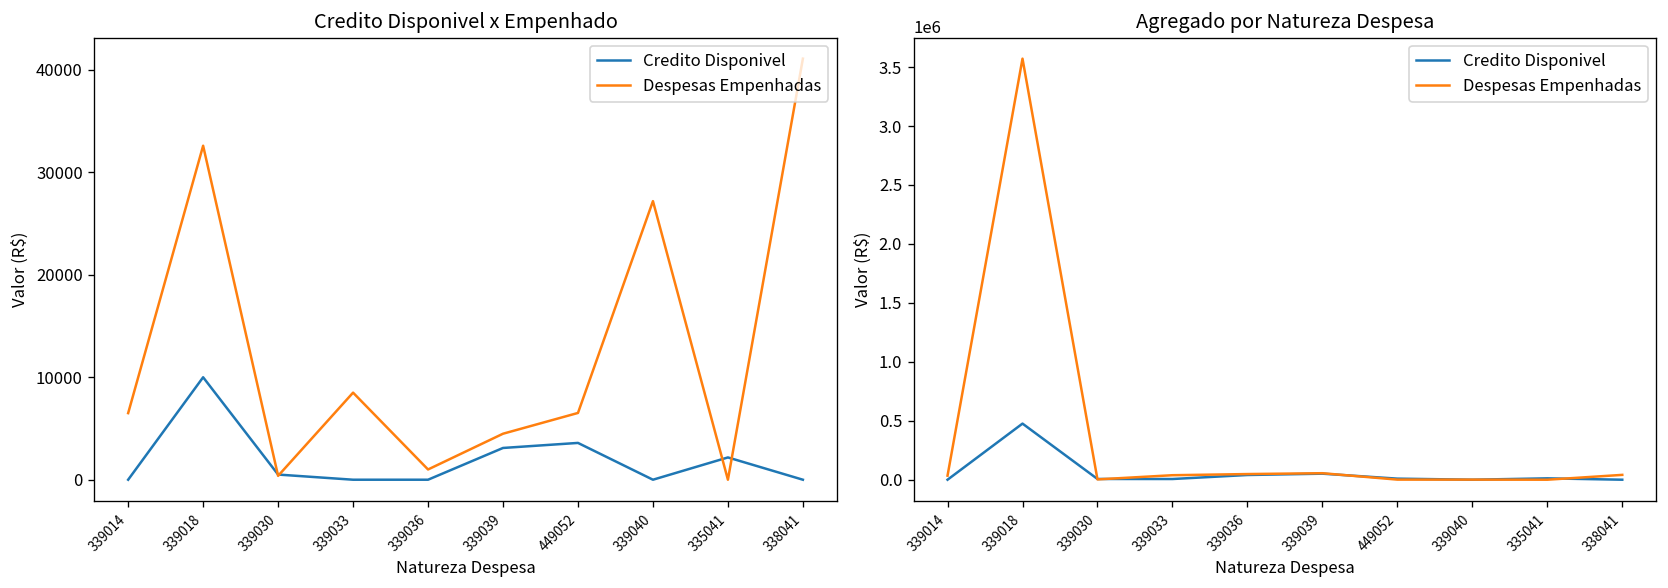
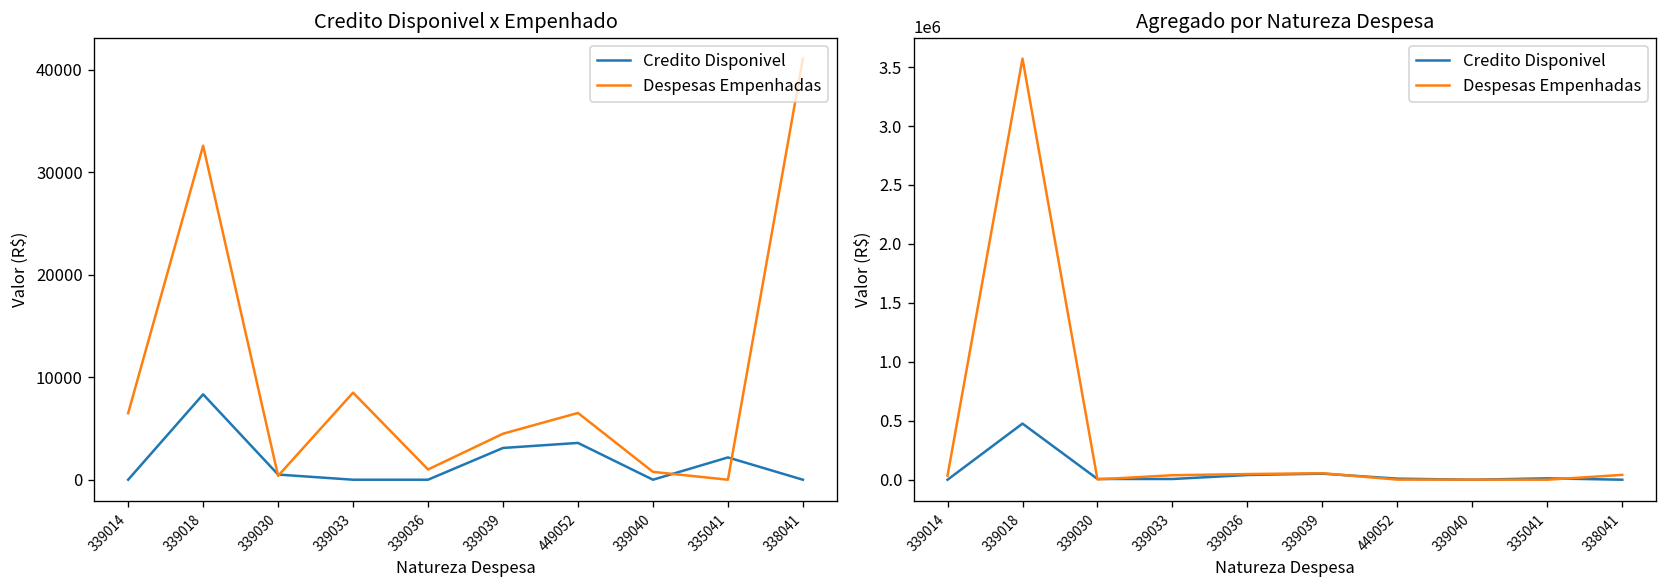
  {
    "Credito Disponivel x Empenhado": {
      "Credito Disponivel": {
        "339014": 0,
-       "339018": 10000,
+       "339018": 8000,
        "339033": 0,
        "339036": 0,
        "339039": 3000,
        "449052": 4000,
        "339040": 0,
        "335041": 2000,
        "338041": 0
      },
      "Despesas Empenhadas": {
        "339014": 7000,
        "339018": 33000,
        "339033": 9000,
        "339036": 1000,
        "339039": 4000,
        "449052": 7000,
-       "339040": 27000,
+       "339040": 1000,
        "335041": 0
      }
    },
    "Agregado por Natureza Despesa": {
      "Credito Disponivel": {
        "339014": 0,
        "339018": 500000,
        "339033": 0,
        "338041": 0
      },
      "Despesas Empenhadas": {
        "339014": 0,
        "339018": 3600000,
        "339033": 0,
        "338041": 0
      }
    }
  }
